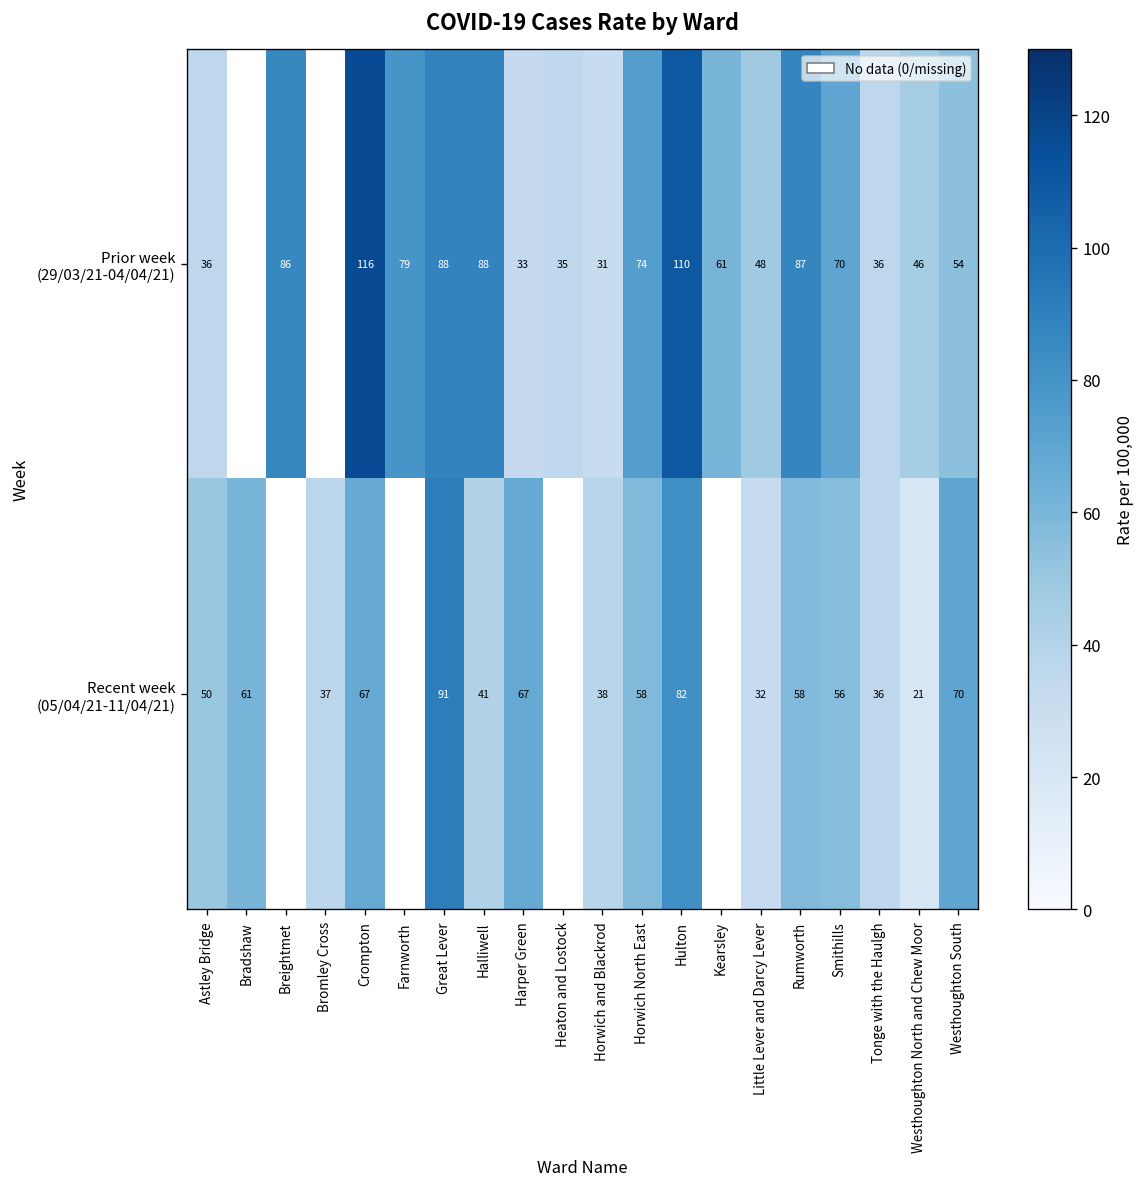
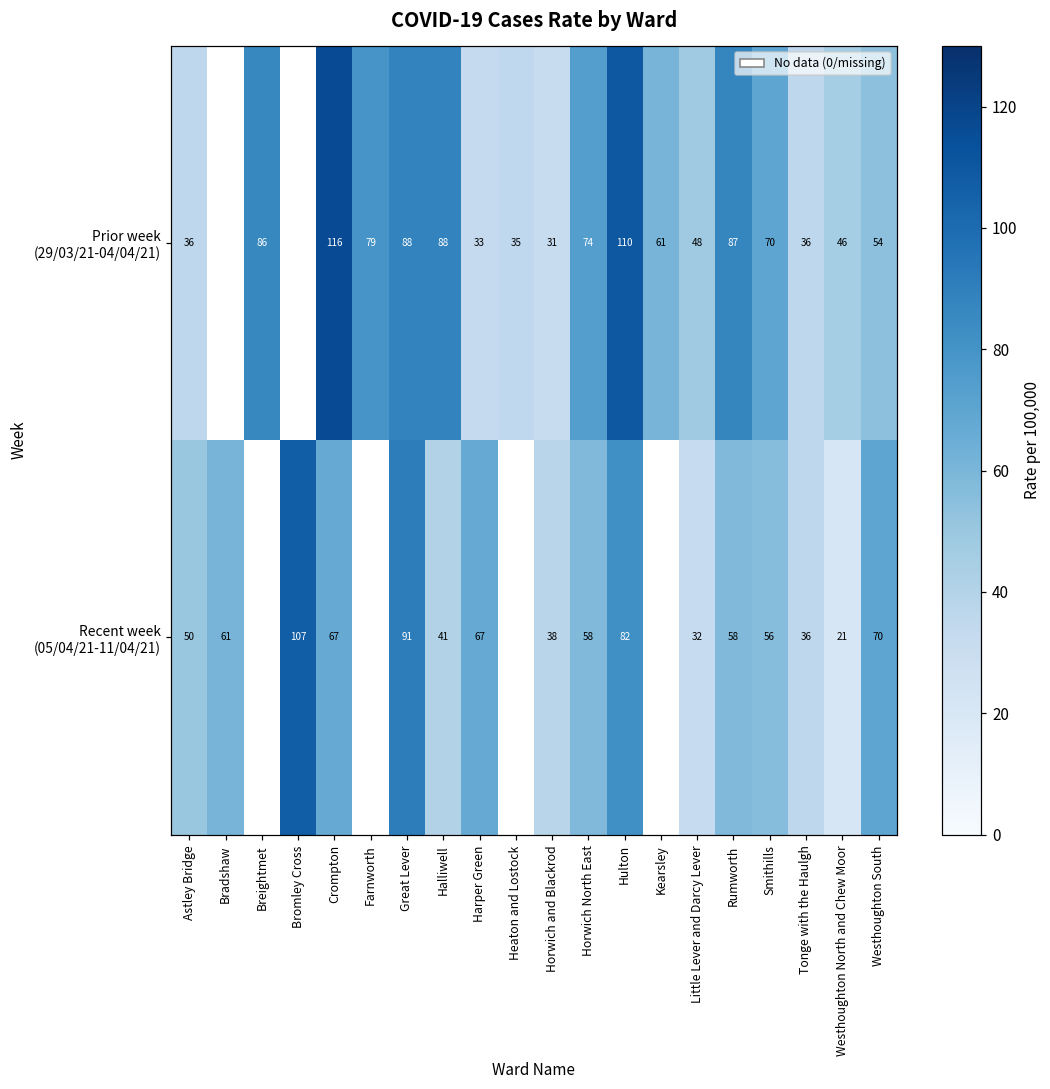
  {
    "Prior week (29/03/21-04/04/21)": {
      "Astley Bridge": 36,
      "Breightmet": 86,
      "Crompton": 116,
      "Farnworth": 79,
      "Great Lever": 88,
      "Halliwell": 88,
      "Harper Green": 33,
      "Heaton and Lostock": 35,
      "Horwich and Blackrod": 31,
      "Horwich North East": 74,
      "Hulton": 110,
      "Kearsley": 61,
      "Little Lever and Darcy Lever": 48,
      "Rumworth": 87,
      "Smithills": 70,
      "Tonge with the Haulgh": 36,
      "Westhoughton North and Chew Moor": 46,
      "Westhoughton South": 54
    },
    "Recent week (05/04/21-11/04/21)": {
      "Astley Bridge": 50,
      "Bradshaw": 61,
-     "Bromley Cross": 37,
+     "Bromley Cross": 107,
      "Crompton": 67,
      "Great Lever": 91,
      "Halliwell": 41,
      "Harper Green": 67,
      "Horwich and Blackrod": 38,
      "Horwich North East": 58,
      "Hulton": 82,
      "Little Lever and Darcy Lever": 32,
      "Rumworth": 58,
      "Smithills": 56,
      "Tonge with the Haulgh": 36,
      "Westhoughton North and Chew Moor": 21,
      "Westhoughton South": 70
    }
  }
